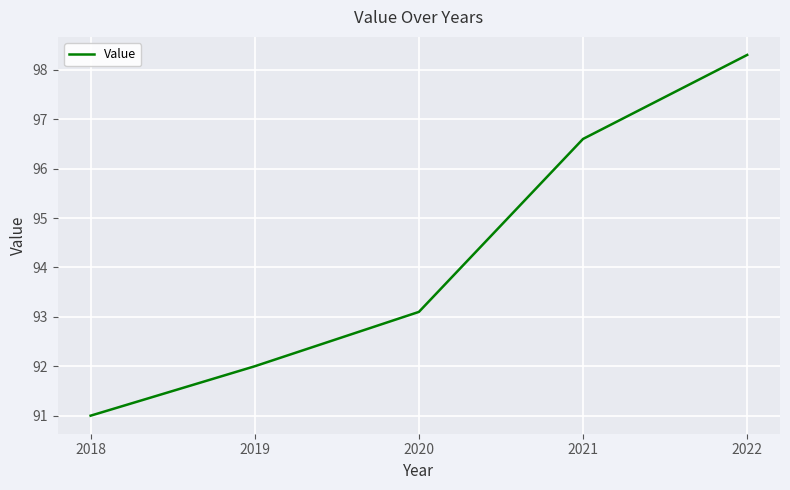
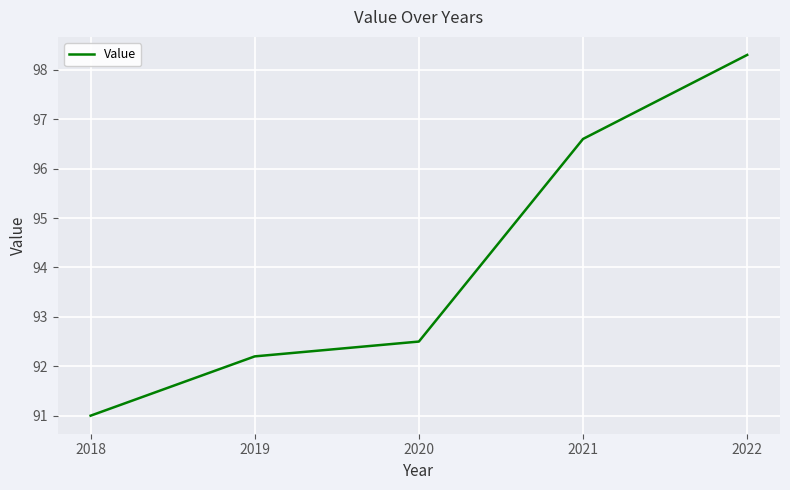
  {
    "2018": 91.0,
-   "2019": 92.0,
-   "2020": 93.1,
+   "2019": 92.2,
+   "2020": 92.5,
    "2021": 96.6,
    "2022": 98.3
  }
